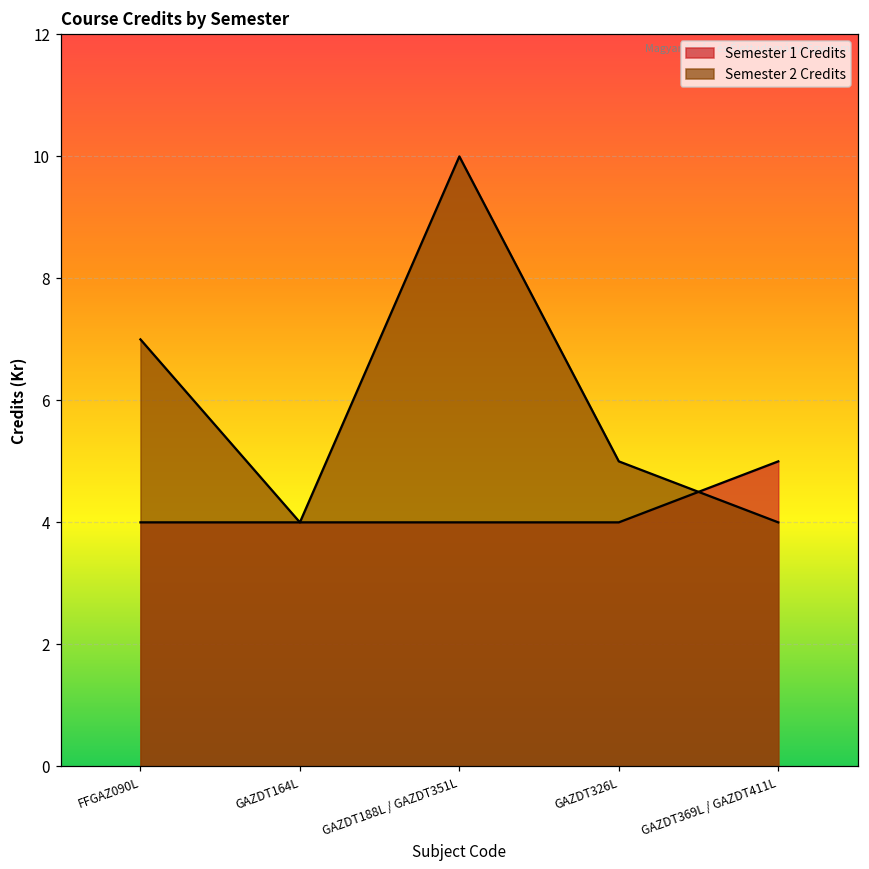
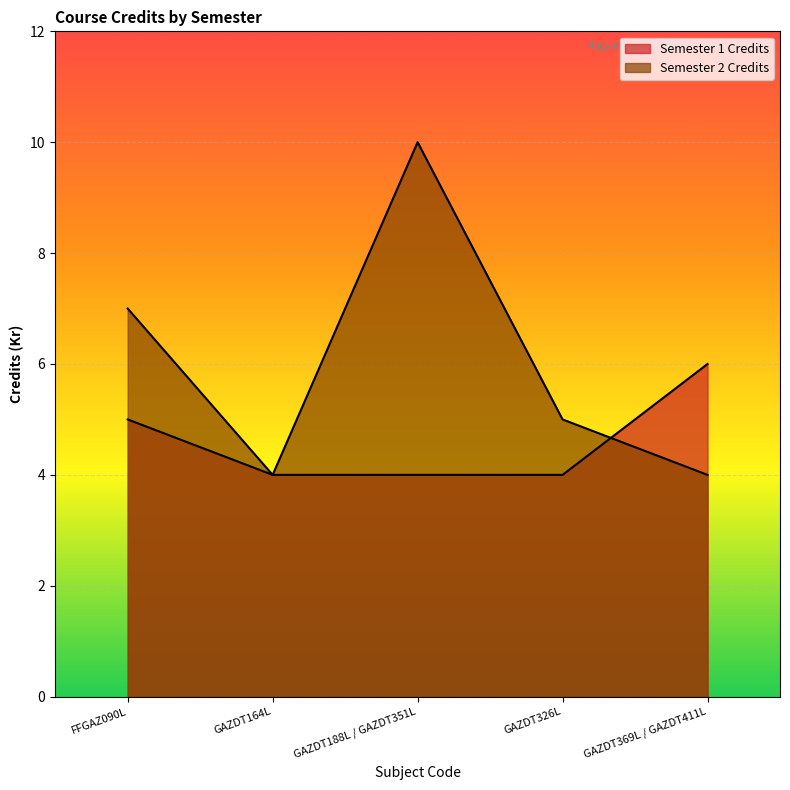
  {
    "Semester 1 Credits": {
-     "FFGAZ090L": 4,
+     "FFGAZ090L": 5,
      "GAZDT188L / GAZDT351L": 4,
      "GAZDT326L": 4,
-     "GAZDT369L / GAZDT411L": 5
+     "GAZDT369L / GAZDT411L": 6
    },
    "Semester 2 Credits": {
      "FFGAZ090L": 7,
      "GAZDT188L / GAZDT351L": 10,
      "GAZDT326L": 5,
      "GAZDT369L / GAZDT411L": 4
    }
  }
